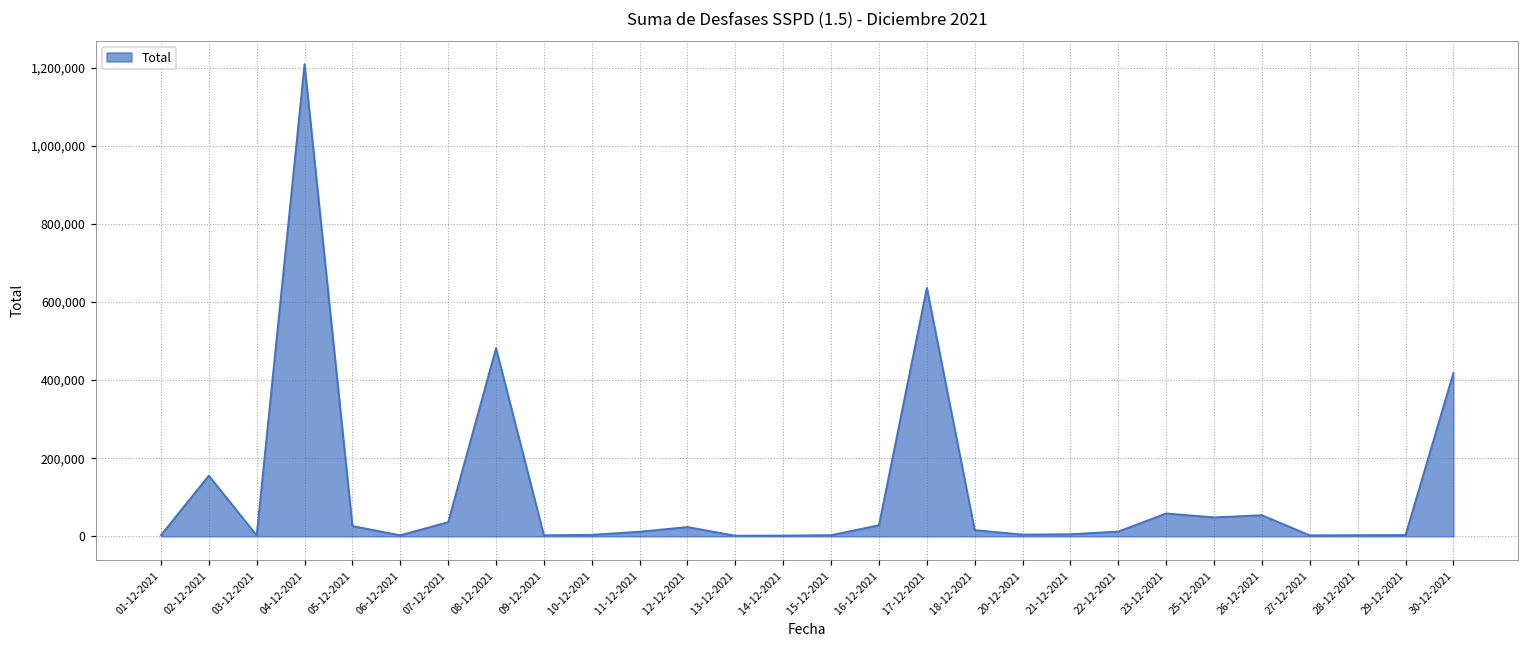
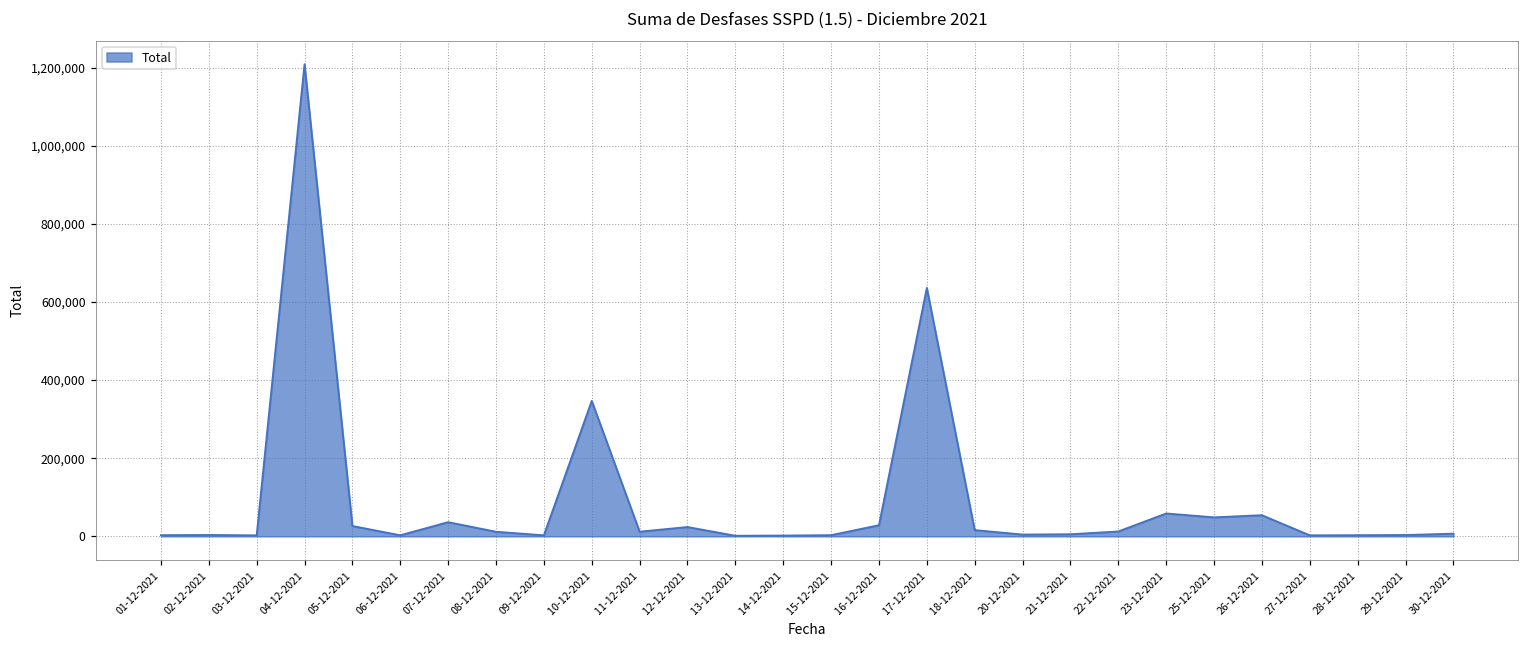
  {
    "01-12-2021": "0",
-   "02-12-2021": "160,000",
+   "02-12-2021": "0",
    "03-12-2021": "0",
    "04-12-2021": "1,210,000",
    "05-12-2021": "30,000",
    "06-12-2021": "0",
    "07-12-2021": "40,000",
-   "08-12-2021": "480,000",
+   "08-12-2021": "10,000",
    "09-12-2021": "0",
-   "10-12-2021": "0",
+   "10-12-2021": "350,000",
    "11-12-2021": "10,000",
    "12-12-2021": "20,000",
    "13-12-2021": "0",
    "14-12-2021": "0",
    "15-12-2021": "0",
    "16-12-2021": "30,000",
    "17-12-2021": "640,000",
    "18-12-2021": "20,000",
    "20-12-2021": "0",
    "21-12-2021": "10,000",
    "22-12-2021": "10,000",
    "23-12-2021": "60,000",
    "25-12-2021": "50,000",
    "26-12-2021": "50,000",
    "27-12-2021": "0",
    "28-12-2021": "0",
    "29-12-2021": "0",
-   "30-12-2021": "420,000"
+   "30-12-2021": "10,000"
  }
